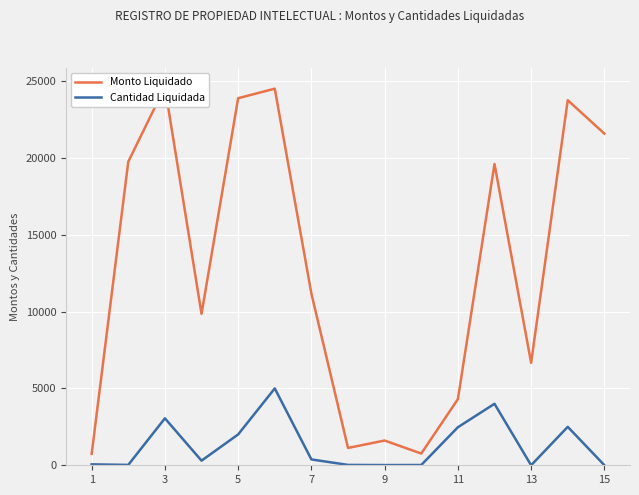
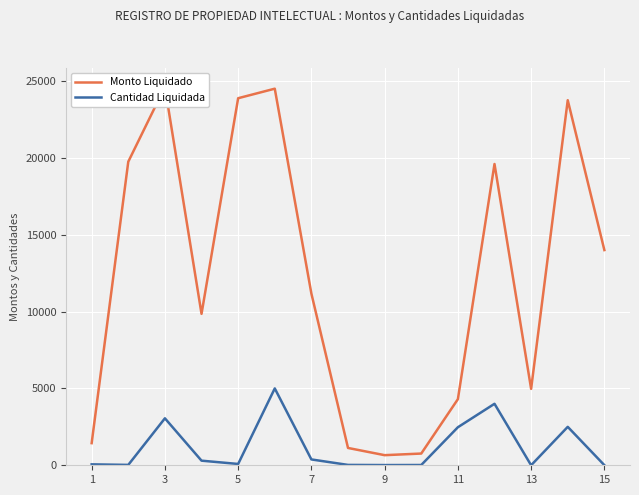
  {
    "Monto Liquidado": {
-     "1": 700,
+     "1": 1400,
      "5": 23900,
      "7": 11200,
-     "9": 1600,
+     "9": 700,
      "11": 4300,
-     "13": 6700,
-     "15": 21600
+     "13": 5000,
+     "15": 14000
    },
    "Cantidad Liquidada": {
      "1": 100,
      "3": 3100,
-     "5": 2000,
+     "5": 100,
      "7": 400,
      "9": 0,
      "11": 2500,
      "13": 0,
      "15": 0
    }
  }
